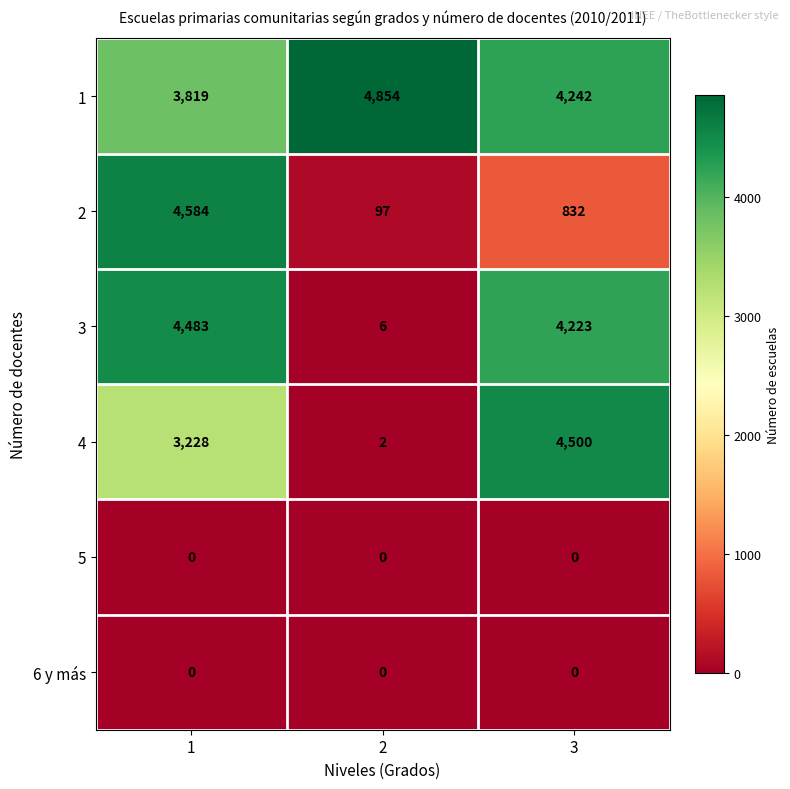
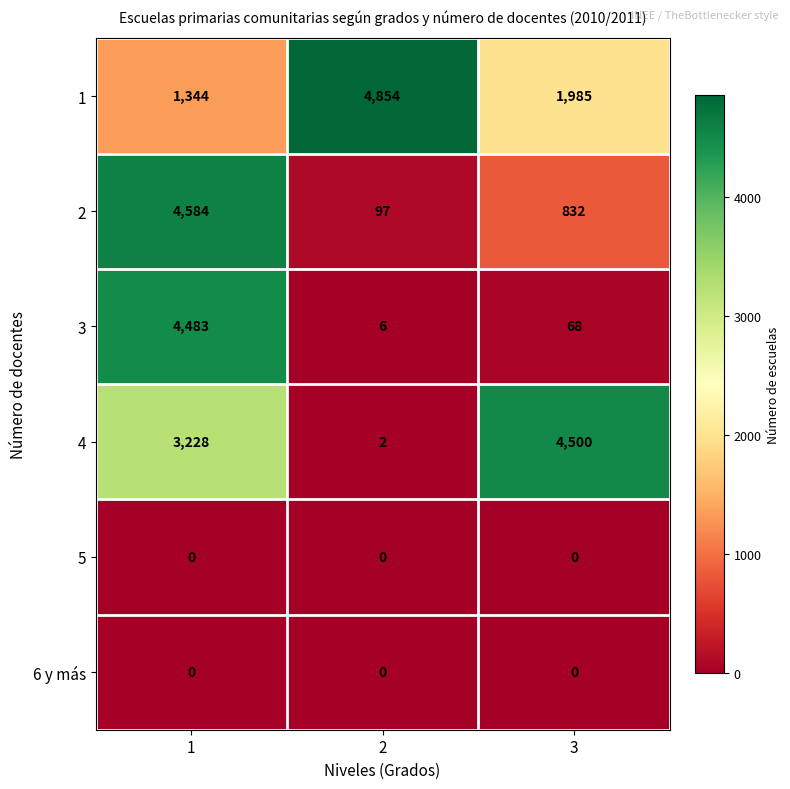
  {
    "1": {
-     "1": "3,819",
+     "1": "1,344",
      "2": "4,854",
-     "3": "4,242"
+     "3": "1,985"
    },
    "2": {
      "1": "4,584",
      "2": "97",
      "3": "832"
    },
    "3": {
      "1": "4,483",
      "2": "6",
-     "3": "4,223"
+     "3": "68"
    },
    "4": {
      "1": "3,228",
      "2": "2",
      "3": "4,500"
    },
    "5": {
      "1": "0",
      "2": "0",
      "3": "0"
    },
    "6 y más": {
      "1": "0",
      "2": "0",
      "3": "0"
    }
  }
